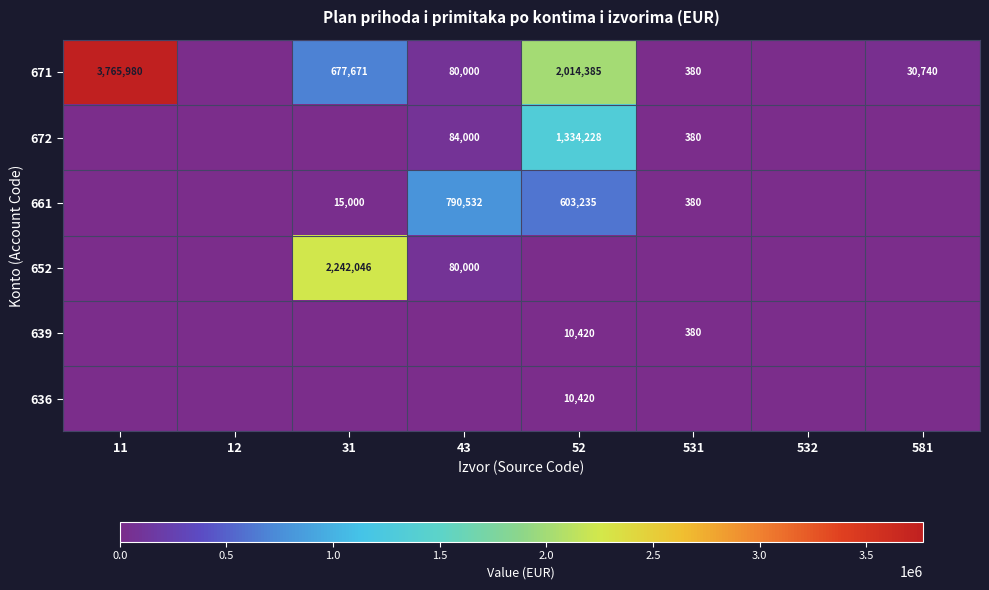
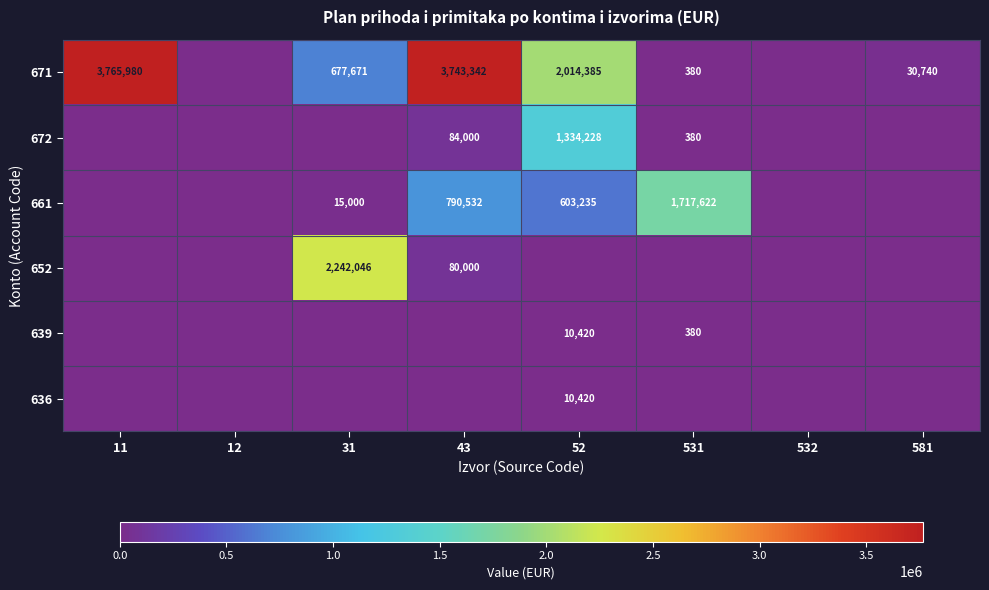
  {
    "671": {
      "11": "3,765,980",
      "31": "677,671",
-     "43": "80,000",
+     "43": "3,743,342",
      "52": "2,014,385",
      "531": "380",
      "581": "30,740"
    },
    "672": {
      "43": "84,000",
      "52": "1,334,228",
      "531": "380"
    },
    "661": {
      "31": "15,000",
      "43": "790,532",
      "52": "603,235",
-     "531": "380"
+     "531": "1,717,622"
    },
    "652": {
      "31": "2,242,046",
      "43": "80,000"
    },
    "639": {
      "52": "10,420",
      "531": "380"
    },
    "636": {
      "52": "10,420"
    }
  }
